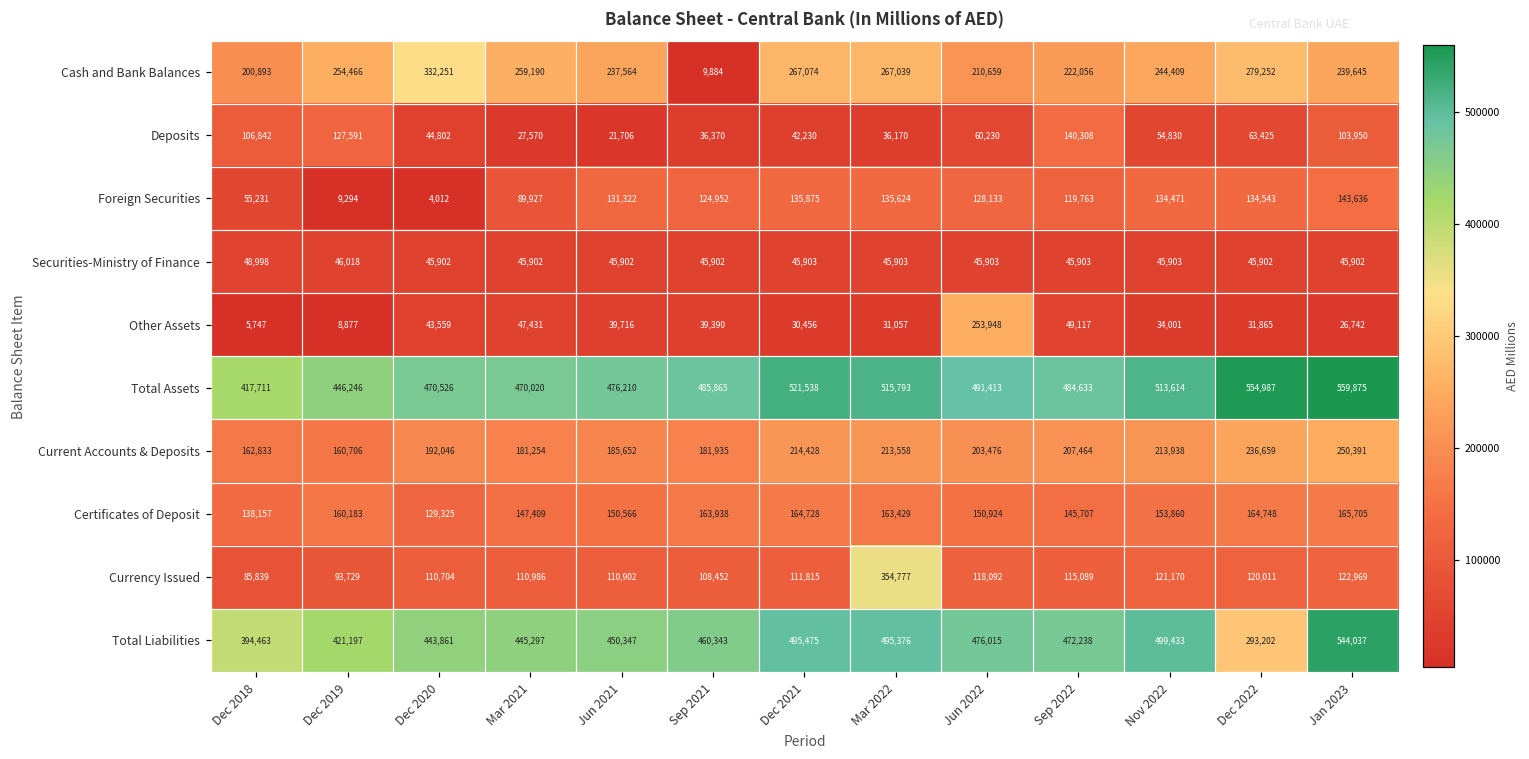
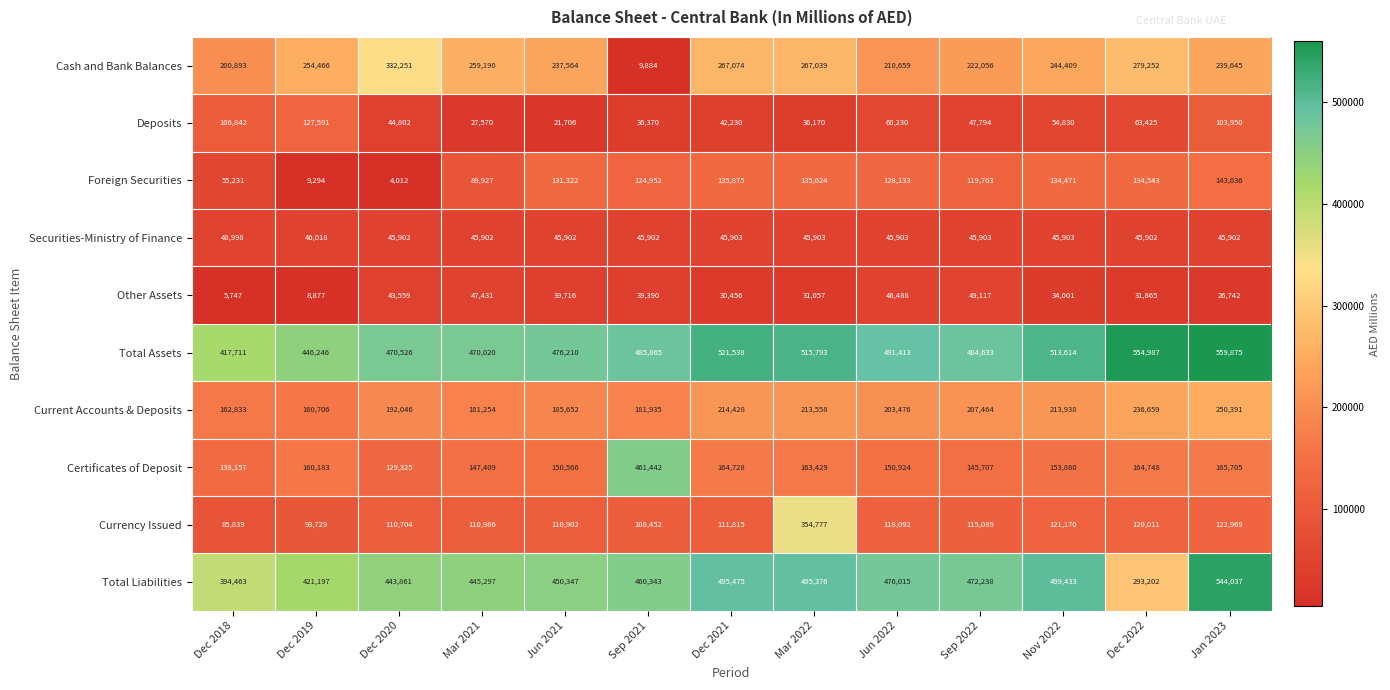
  {
    "Cash and Bank Balances": {
      "Dec 2018": "200,893",
      "Dec 2019": "254,466",
      "Dec 2020": "332,251",
      "Mar 2021": "259,190",
      "Jun 2021": "237,564",
      "Sep 2021": "9,884",
      "Dec 2021": "267,074",
      "Mar 2022": "267,039",
      "Jun 2022": "210,659",
      "Sep 2022": "222,056",
      "Nov 2022": "244,409",
      "Dec 2022": "279,252",
      "Jan 2023": "239,645"
    },
    "Deposits": {
      "Dec 2018": "106,842",
      "Dec 2019": "127,591",
      "Dec 2020": "44,802",
      "Mar 2021": "27,570",
      "Jun 2021": "21,706",
      "Sep 2021": "36,370",
      "Dec 2021": "42,230",
      "Mar 2022": "36,170",
      "Jun 2022": "60,230",
-     "Sep 2022": "140,308",
+     "Sep 2022": "47,794",
      "Nov 2022": "54,830",
      "Dec 2022": "63,425",
      "Jan 2023": "103,950"
    },
    "Foreign Securities": {
      "Dec 2018": "55,231",
      "Dec 2019": "9,294",
      "Dec 2020": "4,012",
      "Mar 2021": "89,927",
      "Jun 2021": "131,322",
      "Sep 2021": "124,952",
      "Dec 2021": "135,875",
      "Mar 2022": "135,624",
      "Jun 2022": "128,133",
      "Sep 2022": "119,763",
      "Nov 2022": "134,471",
      "Dec 2022": "134,543",
      "Jan 2023": "143,636"
    },
    "Securities-Ministry of Finance": {
      "Dec 2018": "48,998",
      "Dec 2019": "46,018",
      "Dec 2020": "45,902",
      "Mar 2021": "45,902",
      "Jun 2021": "45,902",
      "Sep 2021": "45,902",
      "Dec 2021": "45,903",
      "Mar 2022": "45,903",
      "Jun 2022": "45,903",
      "Sep 2022": "45,903",
      "Nov 2022": "45,903",
      "Dec 2022": "45,902",
      "Jan 2023": "45,902"
    },
    "Other Assets": {
      "Dec 2018": "5,747",
      "Dec 2019": "8,877",
      "Dec 2020": "43,559",
      "Mar 2021": "47,431",
      "Jun 2021": "39,716",
      "Sep 2021": "39,390",
      "Dec 2021": "30,456",
      "Mar 2022": "31,057",
-     "Jun 2022": "253,948",
+     "Jun 2022": "46,488",
      "Sep 2022": "49,117",
      "Nov 2022": "34,001",
      "Dec 2022": "31,865",
      "Jan 2023": "26,742"
    },
    "Total Assets": {
      "Dec 2018": "417,711",
      "Dec 2019": "446,246",
      "Dec 2020": "470,526",
      "Mar 2021": "470,020",
      "Jun 2021": "476,210",
      "Sep 2021": "485,865",
      "Dec 2021": "521,538",
      "Mar 2022": "515,793",
      "Jun 2022": "491,413",
      "Sep 2022": "484,633",
      "Nov 2022": "513,614",
      "Dec 2022": "554,987",
      "Jan 2023": "559,875"
    },
    "Current Accounts & Deposits": {
      "Dec 2018": "162,833",
      "Dec 2019": "160,706",
      "Dec 2020": "192,046",
      "Mar 2021": "181,254",
      "Jun 2021": "185,652",
      "Sep 2021": "181,935",
      "Dec 2021": "214,428",
      "Mar 2022": "213,558",
      "Jun 2022": "203,476",
      "Sep 2022": "207,464",
      "Nov 2022": "213,938",
      "Dec 2022": "236,659",
      "Jan 2023": "250,391"
    },
    "Certificates of Deposit": {
      "Dec 2018": "138,157",
      "Dec 2019": "160,183",
      "Dec 2020": "129,325",
      "Mar 2021": "147,409",
      "Jun 2021": "150,566",
-     "Sep 2021": "163,938",
+     "Sep 2021": "461,442",
      "Dec 2021": "164,728",
      "Mar 2022": "163,429",
      "Jun 2022": "150,924",
      "Sep 2022": "145,707",
      "Nov 2022": "153,860",
      "Dec 2022": "164,748",
      "Jan 2023": "165,705"
    },
    "Currency Issued": {
      "Dec 2018": "85,839",
      "Dec 2019": "93,729",
      "Dec 2020": "110,704",
      "Mar 2021": "110,986",
      "Jun 2021": "110,902",
      "Sep 2021": "108,452",
      "Dec 2021": "111,815",
      "Mar 2022": "354,777",
      "Jun 2022": "118,092",
      "Sep 2022": "115,089",
      "Nov 2022": "121,170",
      "Dec 2022": "120,011",
      "Jan 2023": "122,969"
    },
    "Total Liabilities": {
      "Dec 2018": "394,463",
      "Dec 2019": "421,197",
      "Dec 2020": "443,861",
      "Mar 2021": "445,297",
      "Jun 2021": "450,347",
      "Sep 2021": "460,343",
      "Dec 2021": "495,475",
      "Mar 2022": "495,376",
      "Jun 2022": "476,015",
      "Sep 2022": "472,238",
      "Nov 2022": "499,433",
      "Dec 2022": "293,202",
      "Jan 2023": "544,037"
    }
  }
